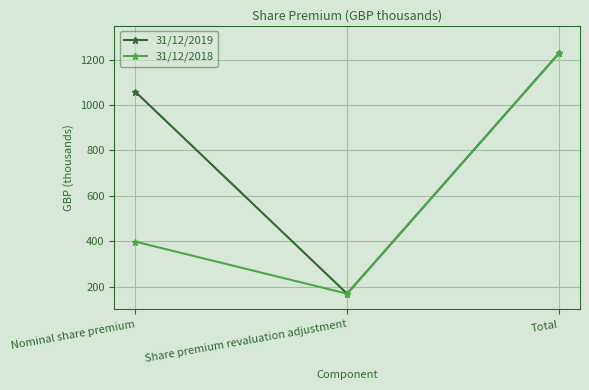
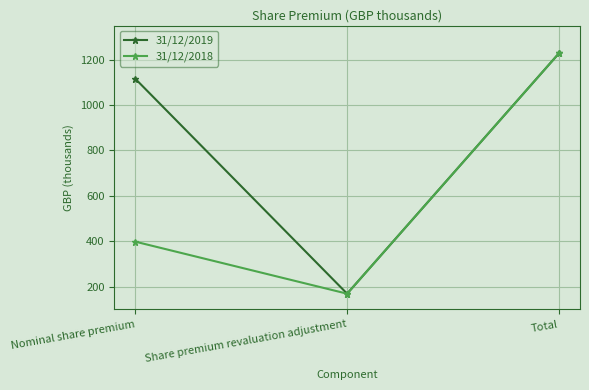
  {
    "31/12/2019": {
-     "Nominal share premium": 1060
+     "Nominal share premium": 1120
    },
    "31/12/2018": {
      "Nominal share premium": 400
    }
  }
